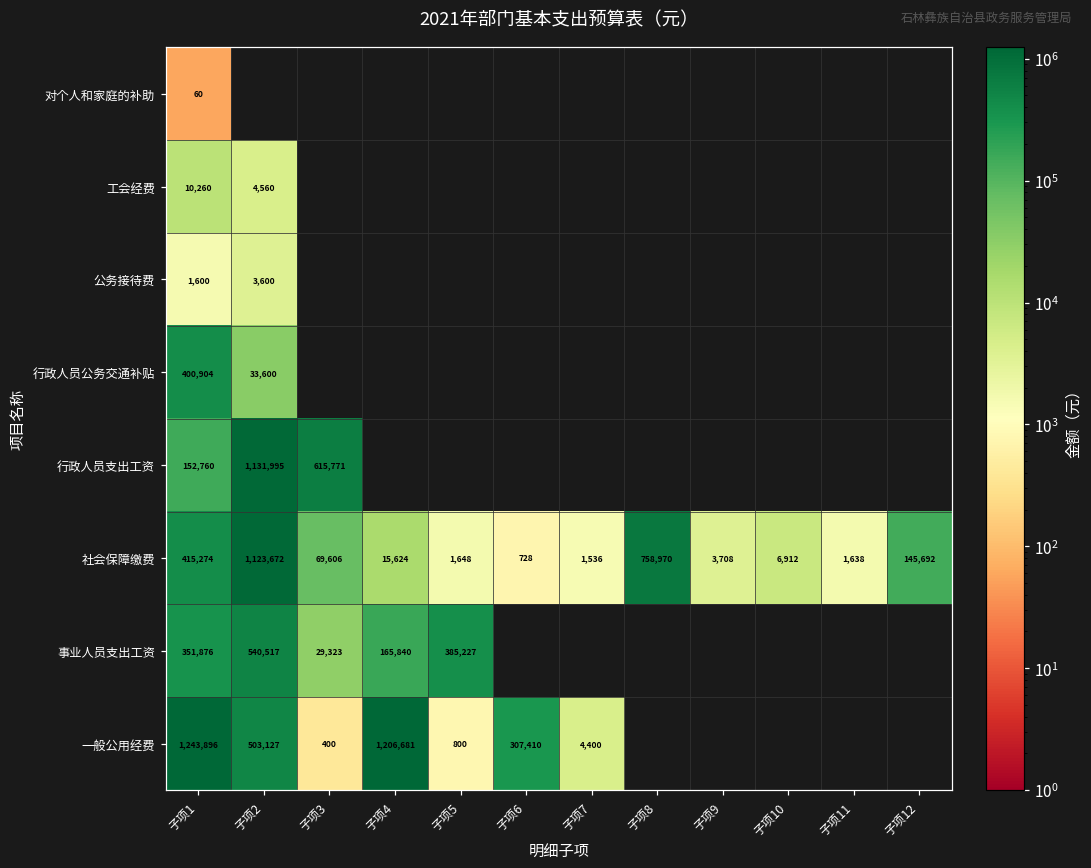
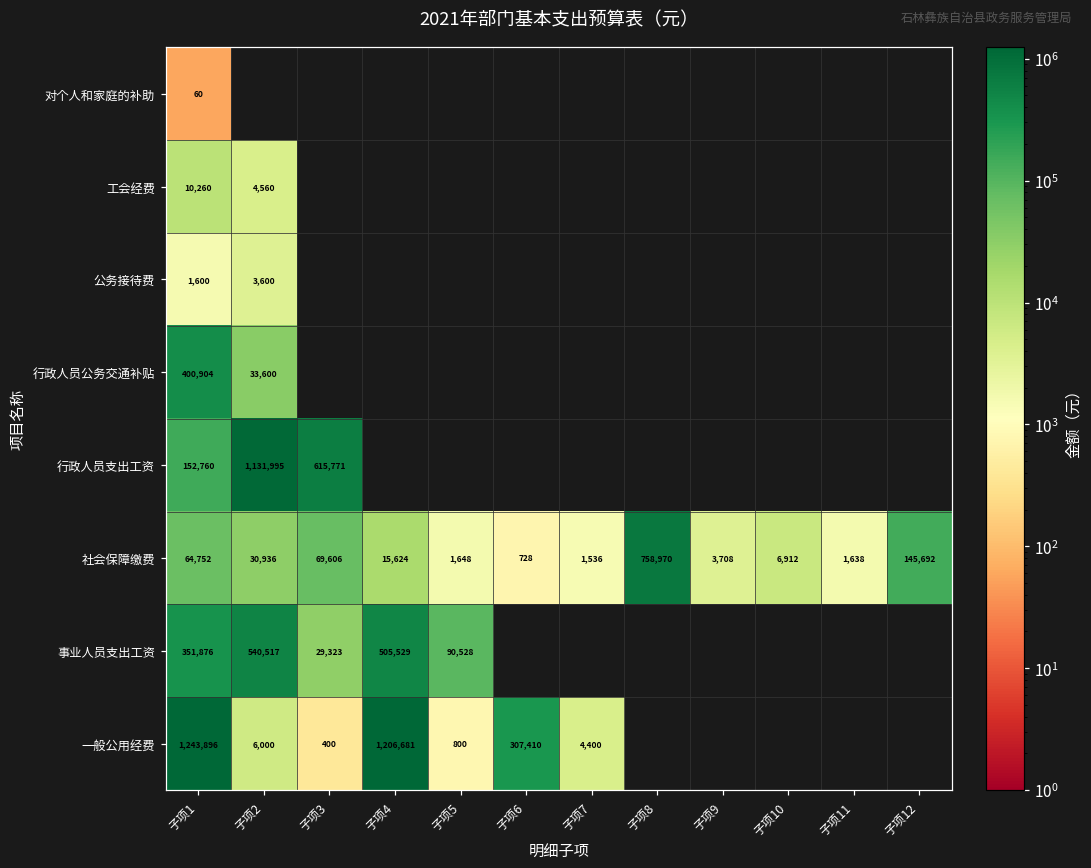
  {
    "对个人和家庭的补助": {
      "子项1": "60"
    },
    "工会经费": {
      "子项1": "10,260",
      "子项2": "4,560"
    },
    "公务接待费": {
      "子项1": "1,600",
      "子项2": "3,600"
    },
    "行政人员公务交通补贴": {
      "子项1": "400,904",
      "子项2": "33,600"
    },
    "行政人员支出工资": {
      "子项1": "152,760",
      "子项2": "1,131,995",
      "子项3": "615,771"
    },
    "社会保障缴费": {
-     "子项1": "415,274",
-     "子项2": "1,123,672",
+     "子项1": "64,752",
+     "子项2": "30,936",
      "子项3": "69,606",
      "子项4": "15,624",
      "子项5": "1,648",
      "子项6": "728",
      "子项7": "1,536",
      "子项8": "758,970",
      "子项9": "3,708",
      "子项10": "6,912",
      "子项11": "1,638",
      "子项12": "145,692"
    },
    "事业人员支出工资": {
      "子项1": "351,876",
      "子项2": "540,517",
      "子项3": "29,323",
-     "子项4": "165,840",
-     "子项5": "385,227"
+     "子项4": "505,529",
+     "子项5": "90,528"
    },
    "一般公用经费": {
      "子项1": "1,243,896",
-     "子项2": "503,127",
+     "子项2": "6,000",
      "子项3": "400",
      "子项4": "1,206,681",
      "子项5": "800",
      "子项6": "307,410",
      "子项7": "4,400"
    }
  }
